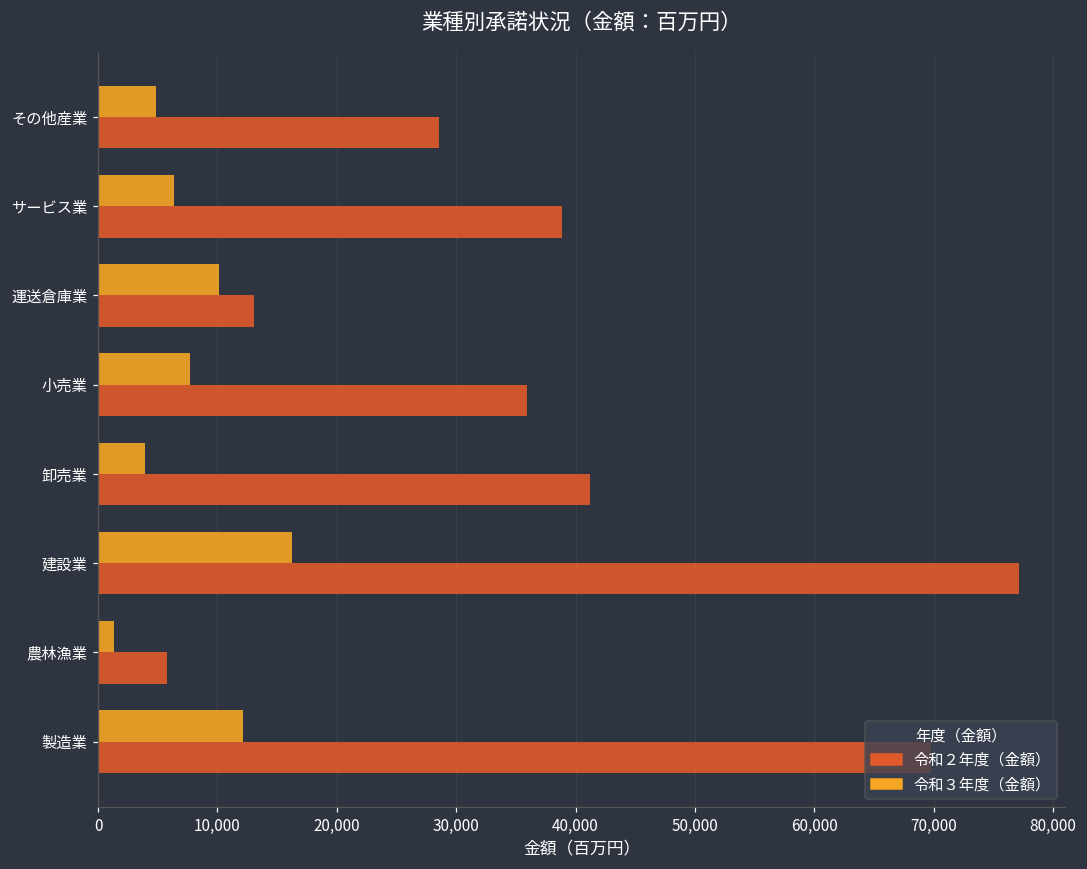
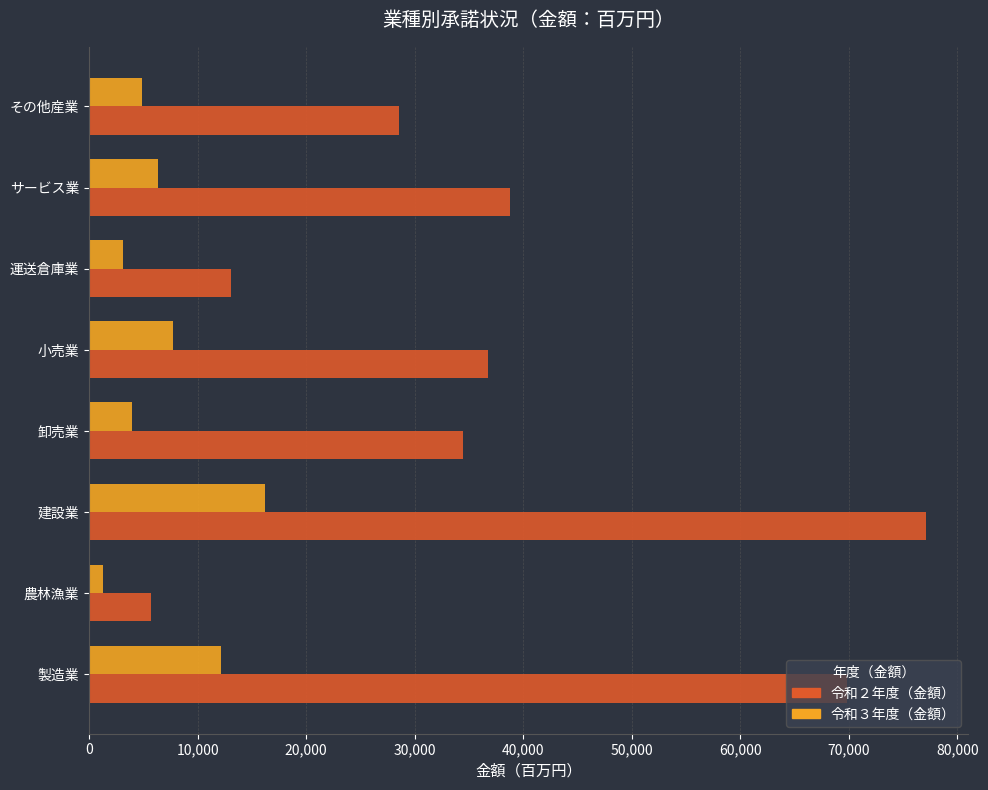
  {
    "令和２年度（金額）": {
      "その他産業": "28,600",
      "サービス業": "38,800",
      "運送倉庫業": "13,100",
-     "小売業": "36,000",
-     "卸売業": "41,200",
+     "小売業": "36,700",
+     "卸売業": "34,500",
      "建設業": "77,100",
      "農林漁業": "5,700"
    },
    "令和３年度（金額）": {
      "その他産業": "4,800",
      "サービス業": "6,300",
-     "運送倉庫業": "10,100",
+     "運送倉庫業": "3,100",
      "小売業": "7,700",
      "卸売業": "3,900",
      "建設業": "16,200",
      "農林漁業": "1,300",
      "製造業": "12,200"
    }
  }
